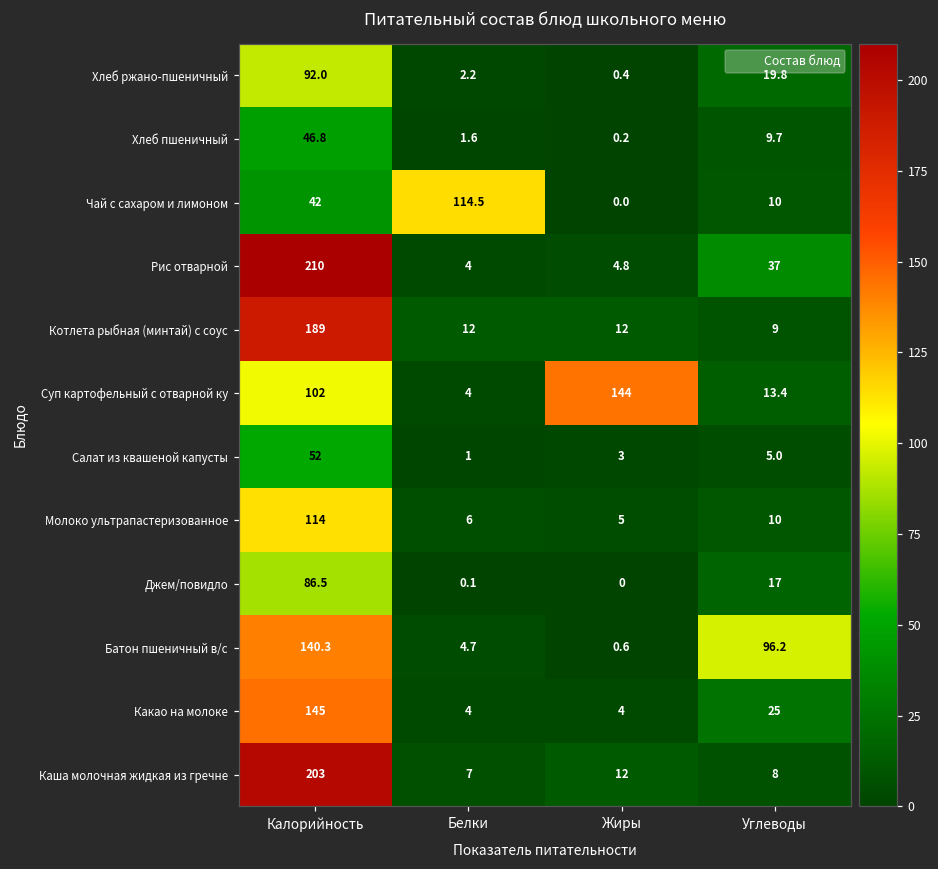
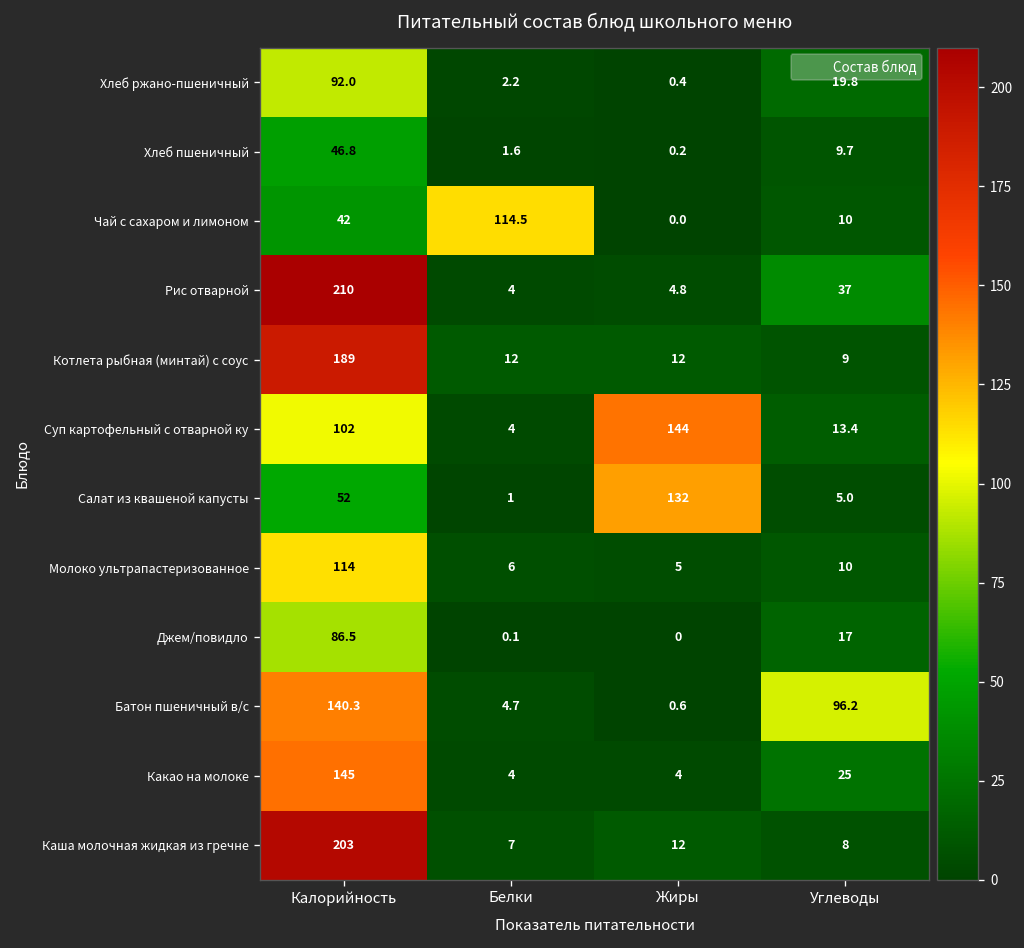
  {
    "Хлеб ржано-пшеничный": {
      "Калорийность": 92.0,
      "Белки": 2.2,
      "Жиры": 0.4
    },
    "Хлеб пшеничный": {
      "Калорийность": 46.8,
      "Белки": 1.6,
      "Жиры": 0.2,
      "Углеводы": 9.7
    },
    "Чай с сахаром и лимоном": {
      "Калорийность": 42,
      "Белки": 114.5,
      "Жиры": 0.0,
      "Углеводы": 10
    },
    "Рис отварной": {
      "Калорийность": 210,
      "Белки": 4,
      "Жиры": 4.8,
      "Углеводы": 37
    },
    "Котлета рыбная (минтай) с соус": {
      "Калорийность": 189,
      "Белки": 12,
      "Жиры": 12,
      "Углеводы": 9
    },
    "Суп картофельный с отварной ку": {
      "Калорийность": 102,
      "Белки": 4,
      "Жиры": 144,
      "Углеводы": 13.4
    },
    "Салат из квашеной капусты": {
      "Калорийность": 52,
      "Белки": 1,
-     "Жиры": 3,
+     "Жиры": 132,
      "Углеводы": 5.0
    },
    "Молоко ультрапастеризованное": {
      "Калорийность": 114,
      "Белки": 6,
      "Жиры": 5,
      "Углеводы": 10
    },
    "Джем/повидло": {
      "Калорийность": 86.5,
      "Белки": 0.1,
      "Жиры": 0,
      "Углеводы": 17
    },
    "Батон пшеничный в/с": {
      "Калорийность": 140.3,
      "Белки": 4.7,
      "Жиры": 0.6,
      "Углеводы": 96.2
    },
    "Какао на молоке": {
      "Калорийность": 145,
      "Белки": 4,
      "Жиры": 4,
      "Углеводы": 25
    },
    "Каша молочная жидкая из гречне": {
      "Калорийность": 203,
      "Белки": 7,
      "Жиры": 12,
      "Углеводы": 8
    }
  }
